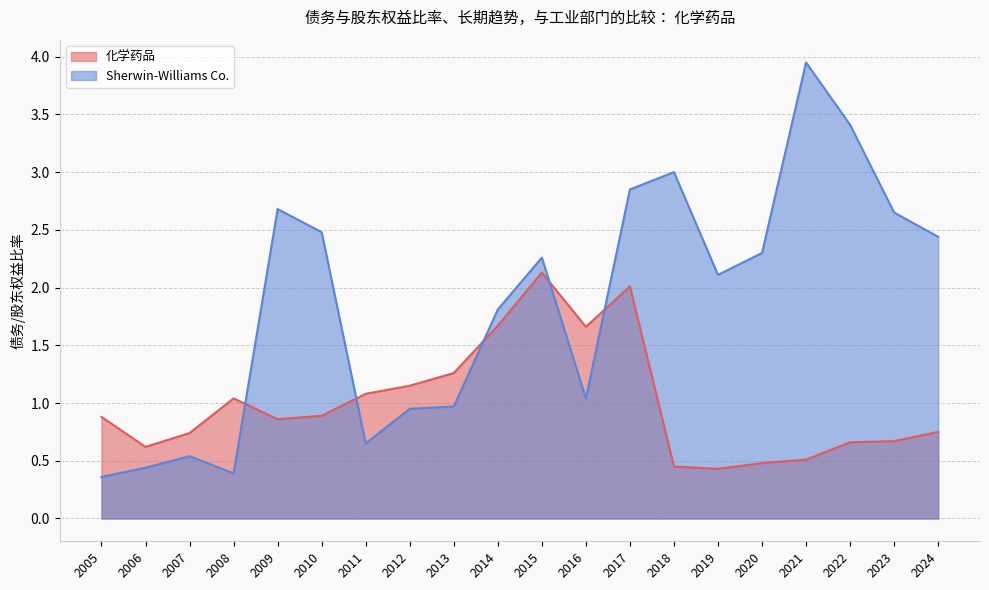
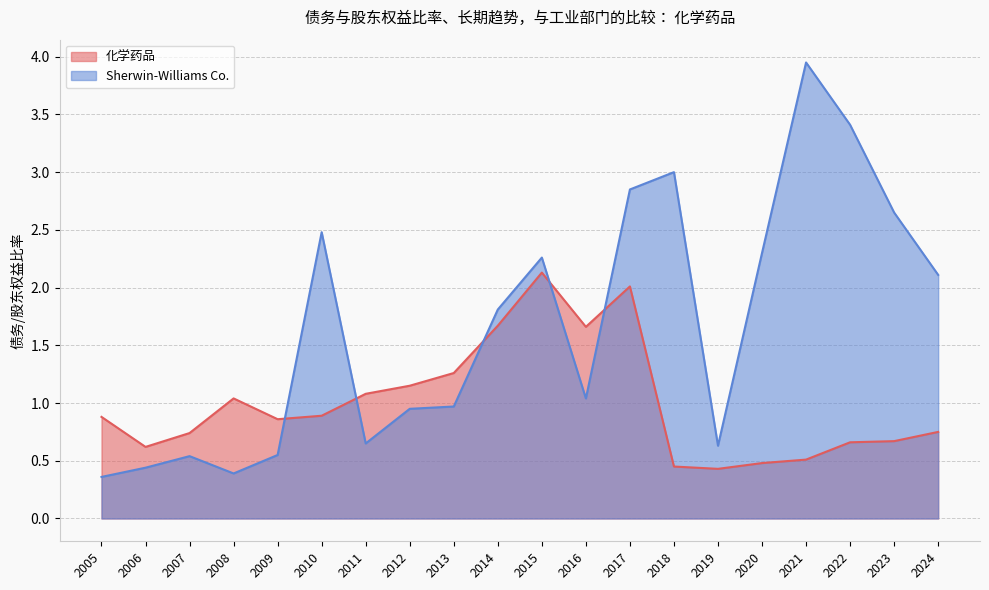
  {
    "化学药品": {
      "2005": 0.88,
      "2006": 0.62,
      "2007": 0.74,
      "2008": 1.04,
      "2009": 0.86,
      "2010": 0.89,
      "2011": 1.08,
      "2012": 1.15,
      "2013": 1.26,
      "2014": 1.67,
      "2015": 2.13,
      "2016": 1.66,
      "2017": 2.01,
      "2018": 0.45,
      "2019": 0.43,
      "2020": 0.48,
      "2021": 0.51,
      "2022": 0.66,
      "2023": 0.67,
      "2024": 0.75
    },
    "Sherwin-Williams Co.": {
      "2005": 0.36,
      "2006": 0.44,
      "2007": 0.54,
      "2008": 0.39,
-     "2009": 2.68,
+     "2009": 0.55,
      "2010": 2.48,
      "2011": 0.65,
      "2012": 0.95,
      "2013": 0.97,
      "2014": 1.81,
      "2015": 2.26,
      "2016": 1.04,
      "2017": 2.85,
      "2018": 3.00,
-     "2019": 2.11,
+     "2019": 0.63,
      "2020": 2.30,
      "2021": 3.95,
      "2022": 3.41,
      "2023": 2.65,
-     "2024": 2.44
+     "2024": 2.11
    }
  }
